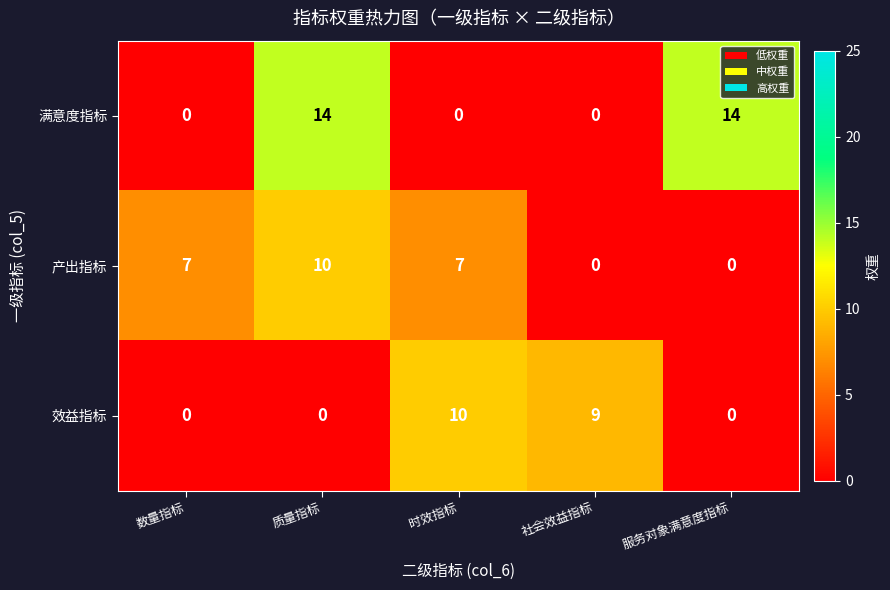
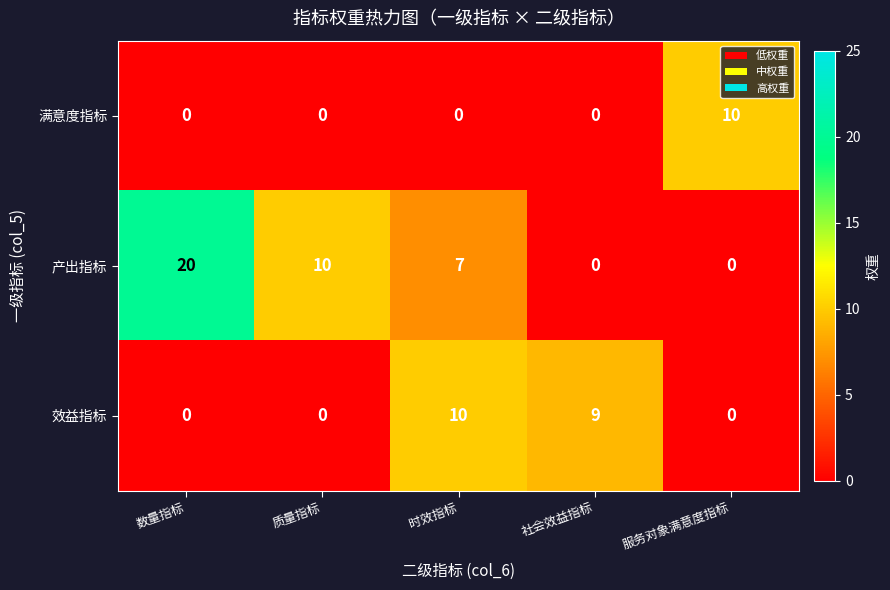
  {
    "满意度指标": {
      "数量指标": 0,
-     "质量指标": 14,
+     "质量指标": 0,
      "时效指标": 0,
      "社会效益指标": 0,
-     "服务对象满意度指标": 14
+     "服务对象满意度指标": 10
    },
    "产出指标": {
-     "数量指标": 7,
+     "数量指标": 20,
      "质量指标": 10,
      "时效指标": 7,
      "社会效益指标": 0,
      "服务对象满意度指标": 0
    },
    "效益指标": {
      "数量指标": 0,
      "质量指标": 0,
      "时效指标": 10,
      "社会效益指标": 9,
      "服务对象满意度指标": 0
    }
  }
